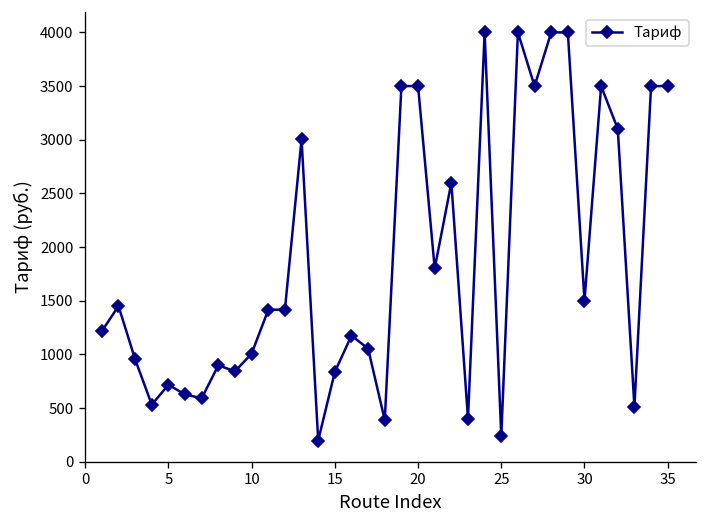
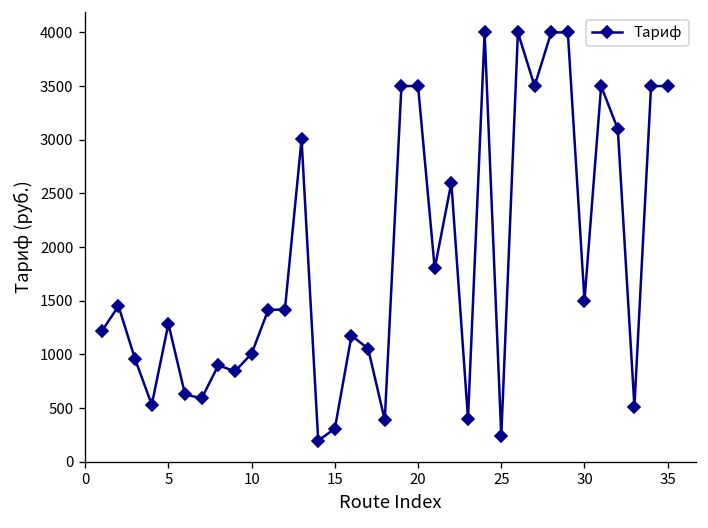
  {
-   "5": 700,
+   "5": 1300,
    "10": 1000,
-   "15": 800,
+   "15": 300,
    "20": 3500,
    "25": 200,
    "30": 1500,
    "35": 3500
  }
